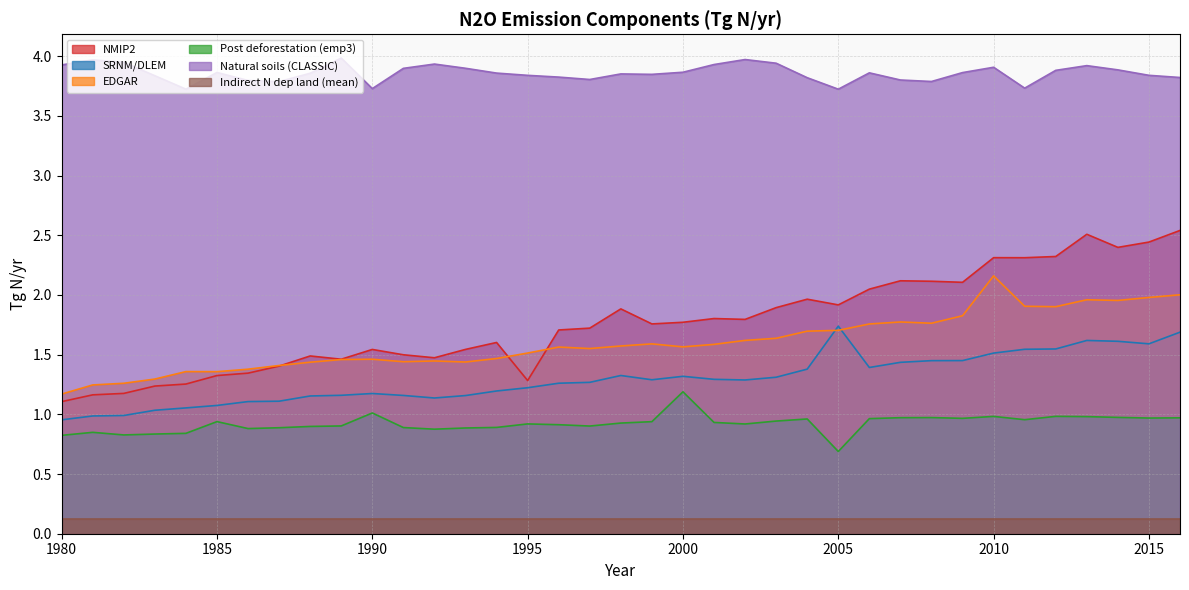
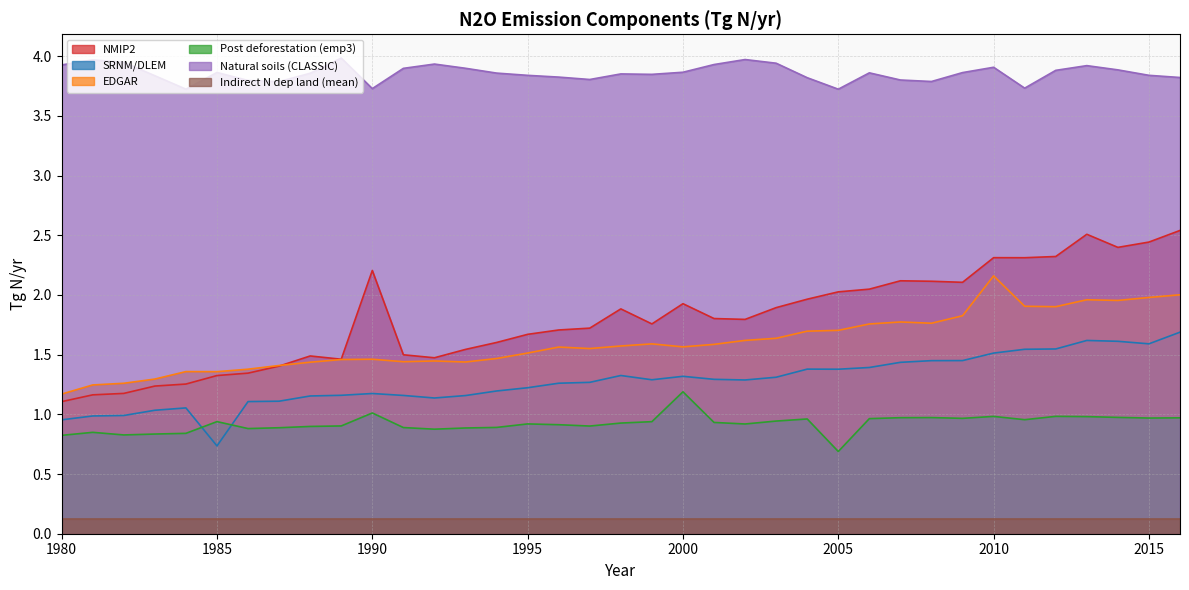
  {
    "NMIP2": {
      "1980": 1.11,
      "1985": 1.33,
-     "1990": 1.54,
-     "1995": 1.28,
-     "2000": 1.77,
-     "2005": 1.92,
+     "1990": 2.21,
+     "1995": 1.67,
+     "2000": 1.93,
+     "2005": 2.03,
      "2010": 2.31,
      "2015": 2.44
    },
    "SRNM/DLEM": {
      "1980": 0.95,
-     "1985": 1.07,
+     "1985": 0.74,
      "1990": 1.17,
      "1995": 1.22,
      "2000": 1.32,
-     "2005": 1.74,
+     "2005": 1.38,
      "2010": 1.51,
      "2015": 1.59
    },
    "EDGAR": {
      "1980": 1.17,
      "1985": 1.36,
      "1990": 1.46,
      "1995": 1.51,
      "2000": 1.57,
      "2005": 1.70,
      "2010": 2.16,
      "2015": 1.98
    },
    "Post deforestation (emp3)": {
      "1980": 0.82,
      "1985": 0.94,
      "1990": 1.01,
      "1995": 0.92,
      "2000": 1.19,
      "2005": 0.69,
      "2010": 0.98,
      "2015": 0.97
    },
    "Natural soils (CLASSIC)": {
      "1980": 3.93,
      "1990": 3.73,
      "1995": 3.84,
      "2000": 3.87,
      "2005": 3.72,
      "2010": 3.91,
      "2015": 3.84
    },
    "Indirect N dep land (mean)": {
      "1980": 0.12,
      "1985": 0.12,
      "1990": 0.12,
      "1995": 0.12,
      "2000": 0.12,
      "2005": 0.12,
      "2010": 0.12,
      "2015": 0.12
    }
  }
